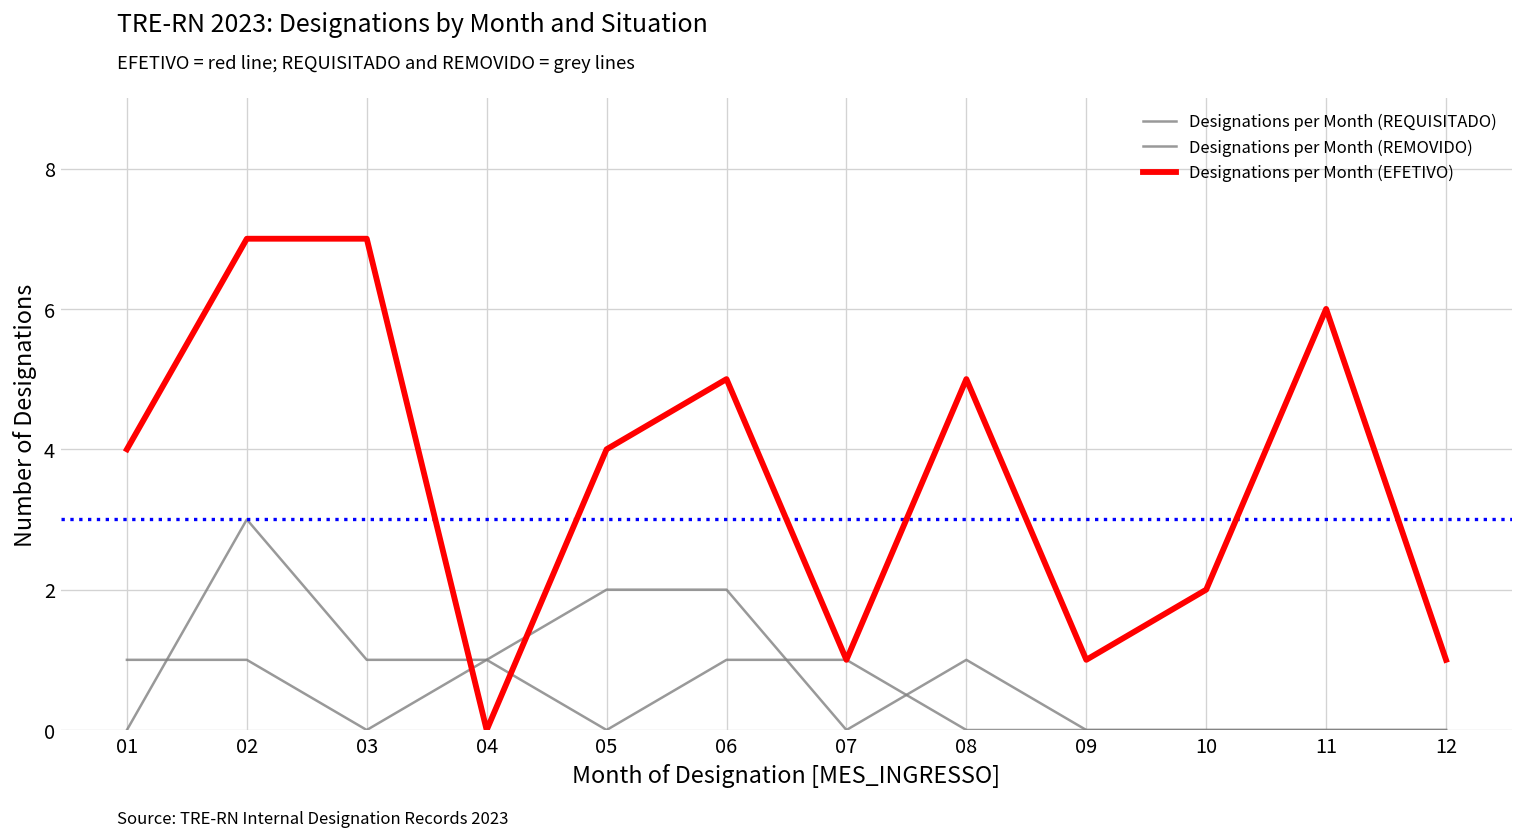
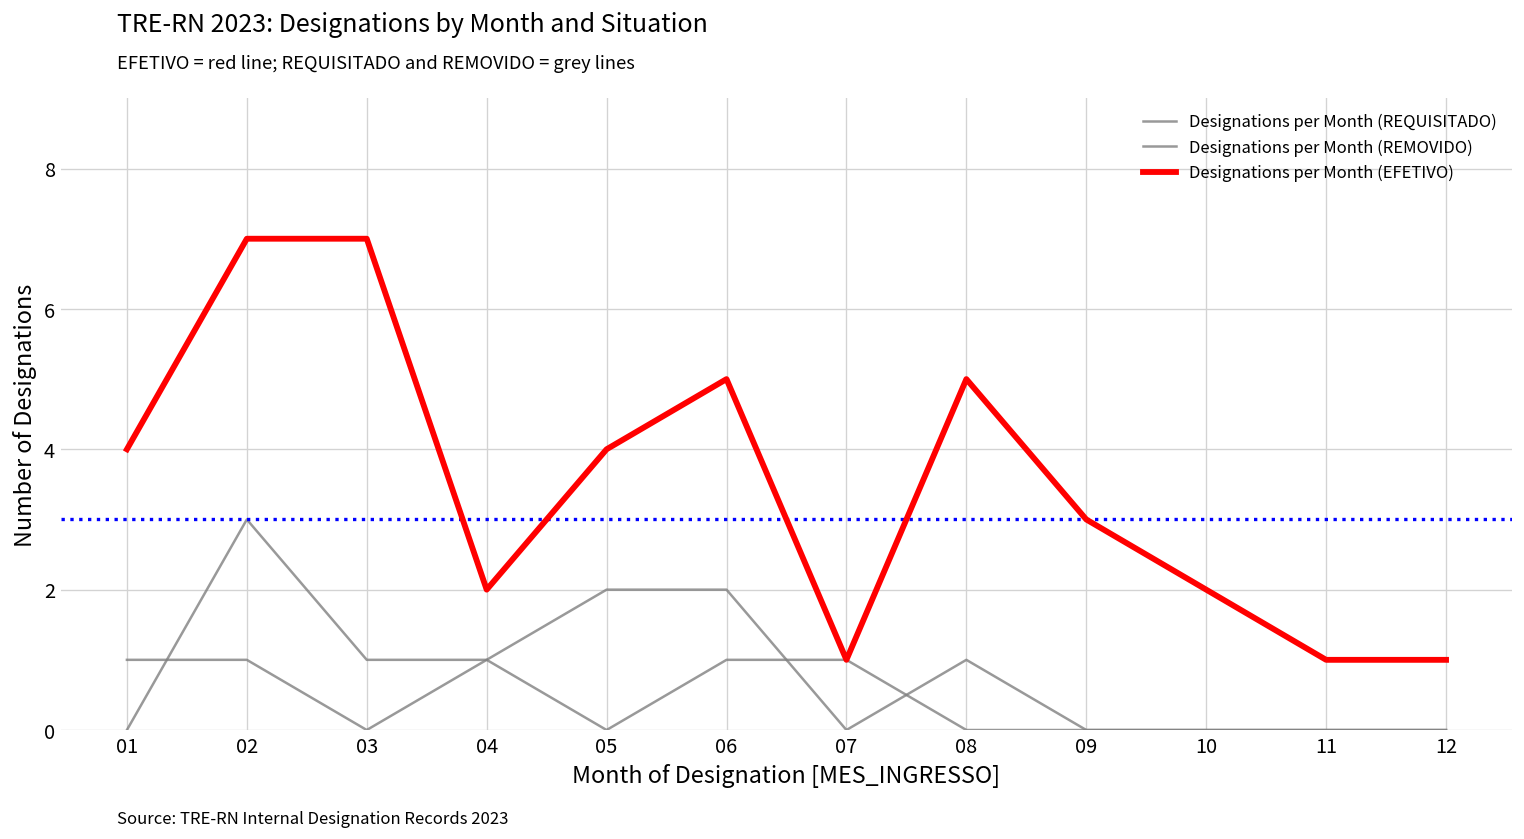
  {
    "Designations per Month (EFETIVO)": {
      "01": 4,
      "02": 7,
      "03": 7,
-     "04": 0,
+     "04": 2,
      "05": 4,
      "06": 5,
      "08": 5,
-     "09": 1,
+     "09": 3,
      "10": 2,
-     "11": 6,
+     "11": 1,
      "12": 1
    }
  }
